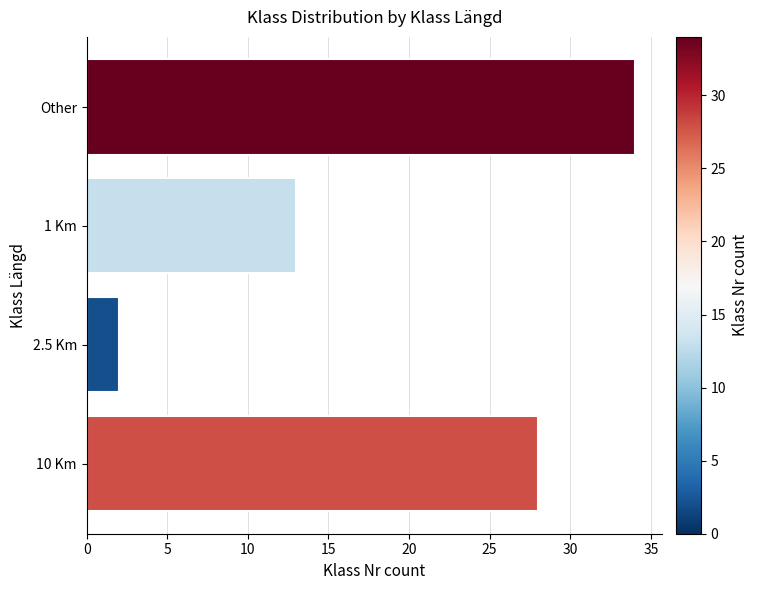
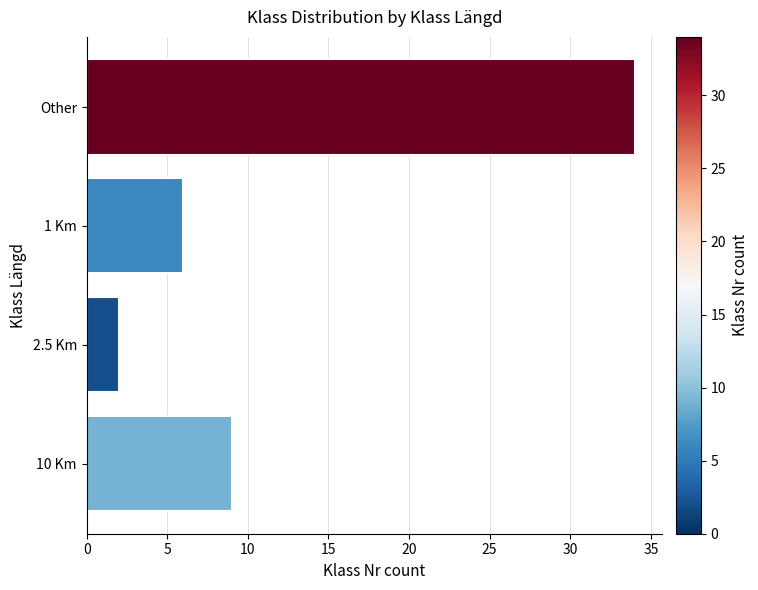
  {
    "Other": 34,
-   "1 Km": 13,
+   "1 Km": 6,
    "2.5 Km": 2,
-   "10 Km": 28
+   "10 Km": 9
  }
